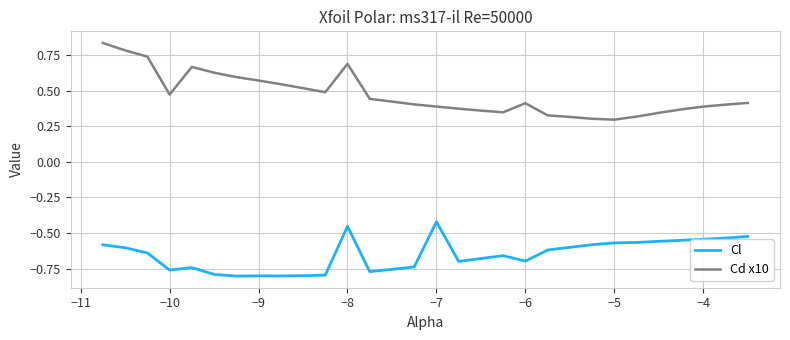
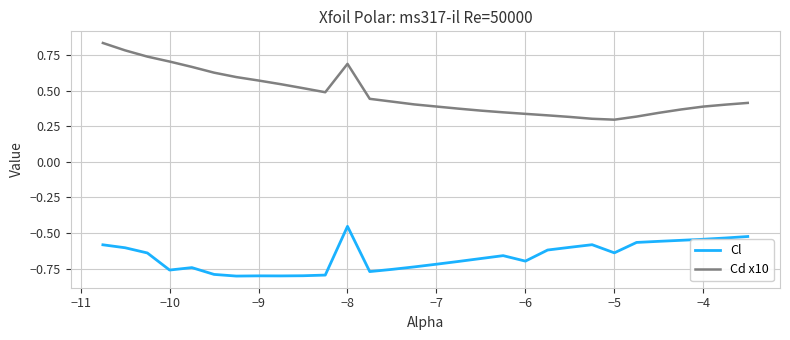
  {
    "Cl": {
      "−10": -0.76,
      "−9": -0.80,
      "−8": -0.45,
-     "−7": -0.42,
+     "−7": -0.72,
      "−6": -0.70,
-     "−5": -0.57
+     "−5": -0.64
    },
    "Cd x10": {
-     "−10": 0.47,
+     "−10": 0.70,
      "−9": 0.57,
      "−8": 0.69,
      "−7": 0.39,
-     "−6": 0.41,
+     "−6": 0.34,
      "−5": 0.30,
      "−4": 0.39
    }
  }
